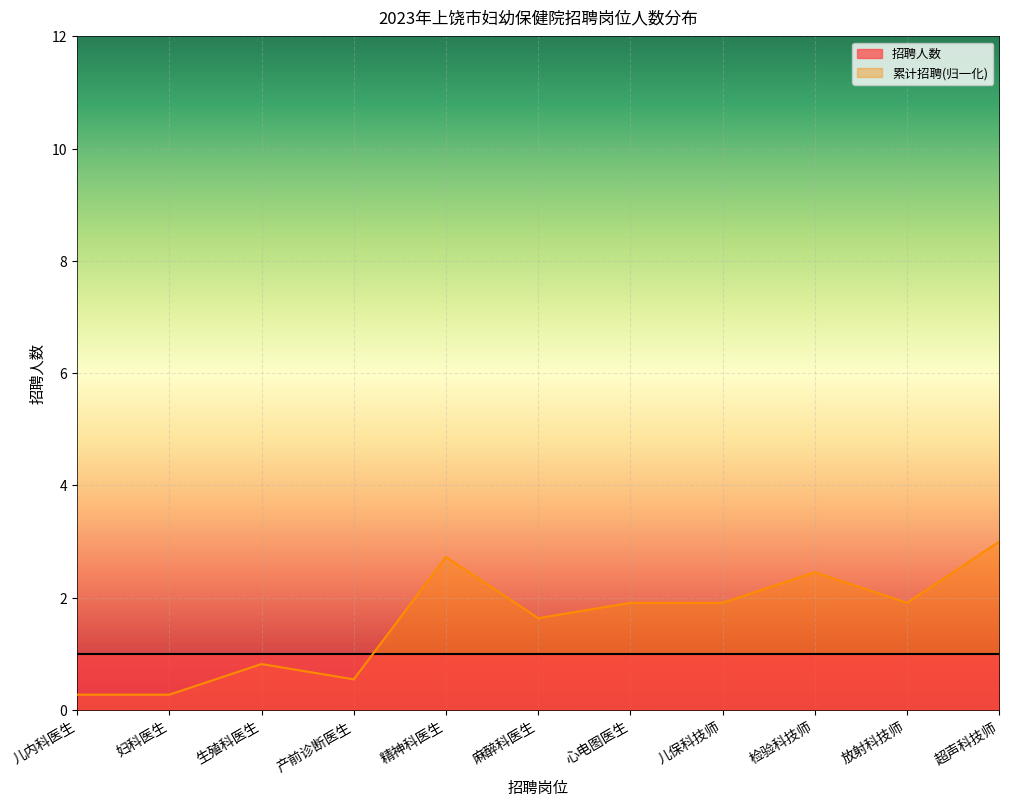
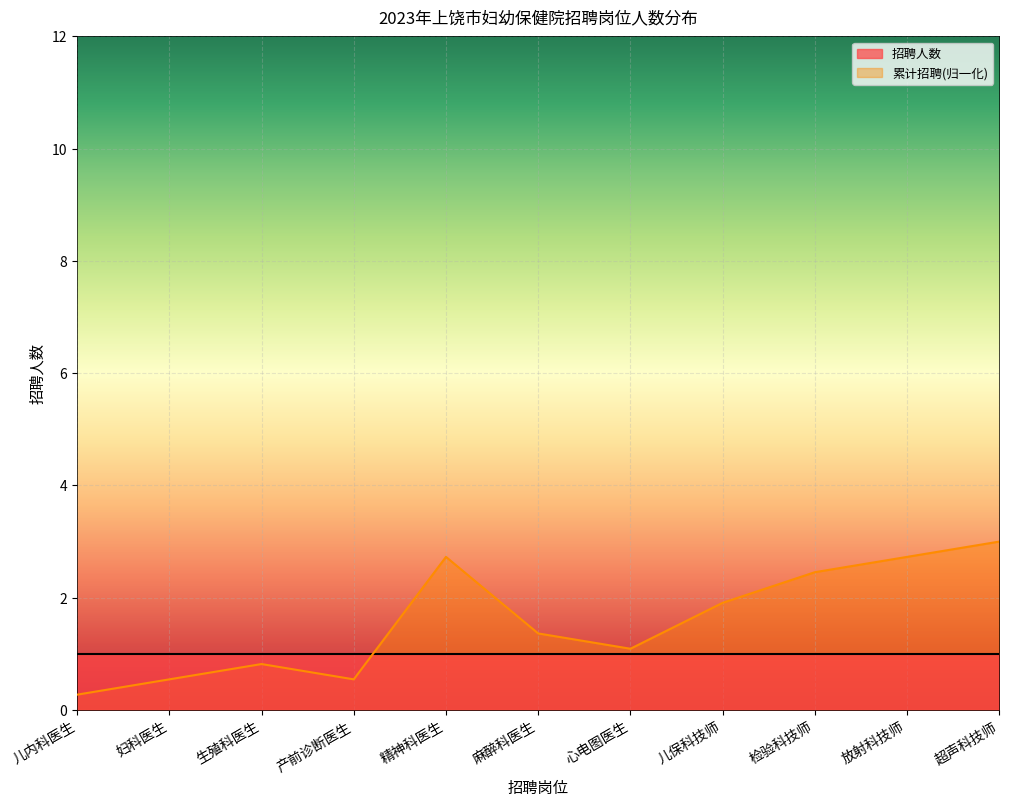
  {
    "招聘人数": {
      "儿内科医生": 1.0,
      "妇科医生": 1.0,
      "生殖科医生": 1.0,
      "产前诊断医生": 1.0,
      "精神科医生": 1.0,
      "麻醉科医生": 1.0,
      "心电图医生": 1.0,
      "儿保科技师": 1.0,
      "检验科技师": 1.0,
      "放射科技师": 1.0,
      "超声科技师": 1.0
    },
    "累计招聘(归一化)": {
      "儿内科医生": 0.3,
-     "妇科医生": 0.3,
+     "妇科医生": 0.5,
      "生殖科医生": 0.8,
      "产前诊断医生": 0.5,
      "精神科医生": 2.7,
-     "麻醉科医生": 1.6,
-     "心电图医生": 1.9,
+     "麻醉科医生": 1.4,
+     "心电图医生": 1.1,
      "儿保科技师": 1.9,
      "检验科技师": 2.5,
-     "放射科技师": 1.9,
+     "放射科技师": 2.7,
      "超声科技师": 3.0
    }
  }
